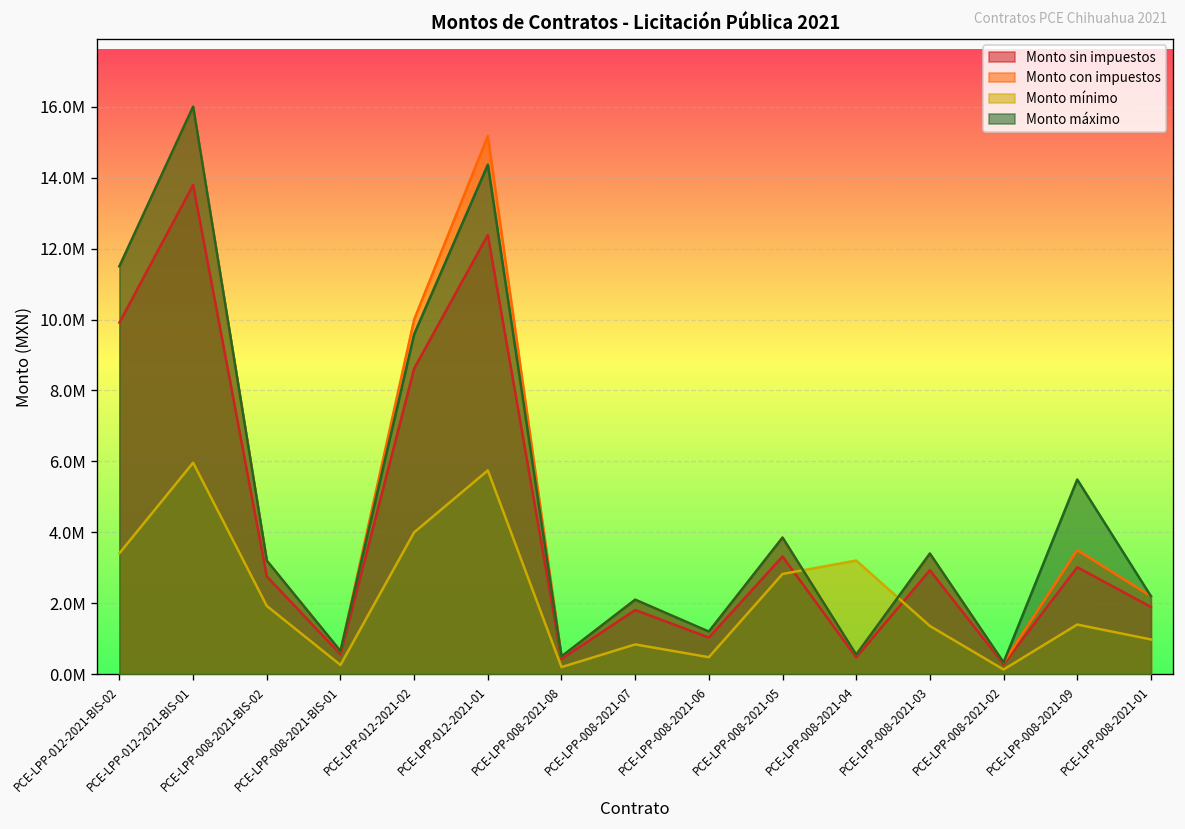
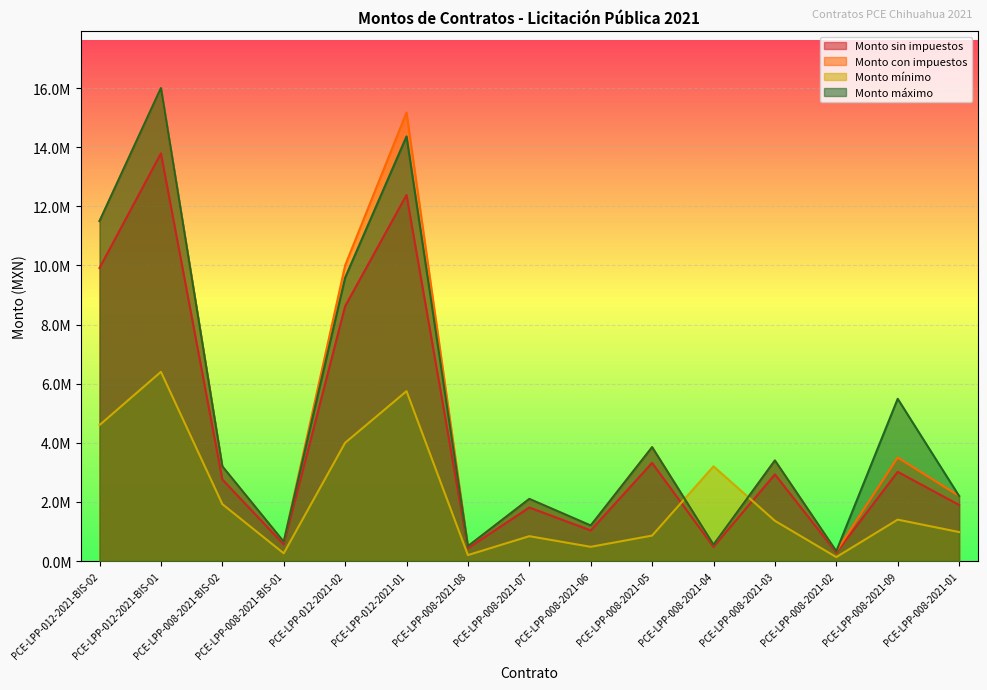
  {
    "Monto sin impuestos": {
      "PCE-LPP-012-2021-BIS-02": 9900000,
      "PCE-LPP-012-2021-BIS-01": 13800000,
      "PCE-LPP-008-2021-BIS-02": 2800000,
      "PCE-LPP-008-2021-BIS-01": 600000,
      "PCE-LPP-012-2021-02": 8600000,
      "PCE-LPP-012-2021-01": 12400000,
      "PCE-LPP-008-2021-07": 1800000,
      "PCE-LPP-008-2021-06": 1000000,
      "PCE-LPP-008-2021-05": 3300000,
      "PCE-LPP-008-2021-03": 2900000,
      "PCE-LPP-008-2021-09": 3000000,
      "PCE-LPP-008-2021-01": 1900000
    },
    "Monto con impuestos": {
      "PCE-LPP-012-2021-02": 10000000,
      "PCE-LPP-012-2021-01": 15200000,
      "PCE-LPP-008-2021-09": 3500000
    },
    "Monto mínimo": {
-     "PCE-LPP-012-2021-BIS-02": 3400000,
-     "PCE-LPP-012-2021-BIS-01": 6000000,
+     "PCE-LPP-012-2021-BIS-02": 4600000,
+     "PCE-LPP-012-2021-BIS-01": 6400000,
      "PCE-LPP-008-2021-BIS-02": 1900000,
      "PCE-LPP-008-2021-BIS-01": 300000,
      "PCE-LPP-012-2021-02": 4000000,
      "PCE-LPP-012-2021-01": 5700000,
      "PCE-LPP-008-2021-08": 200000,
      "PCE-LPP-008-2021-07": 800000,
      "PCE-LPP-008-2021-06": 500000,
-     "PCE-LPP-008-2021-05": 2800000,
+     "PCE-LPP-008-2021-05": 900000,
      "PCE-LPP-008-2021-04": 3200000,
      "PCE-LPP-008-2021-03": 1400000,
      "PCE-LPP-008-2021-02": 100000,
      "PCE-LPP-008-2021-09": 1400000,
      "PCE-LPP-008-2021-01": 1000000
    },
    "Monto máximo": {
      "PCE-LPP-012-2021-02": 9600000,
      "PCE-LPP-012-2021-01": 14400000,
      "PCE-LPP-008-2021-09": 5500000
    }
  }
